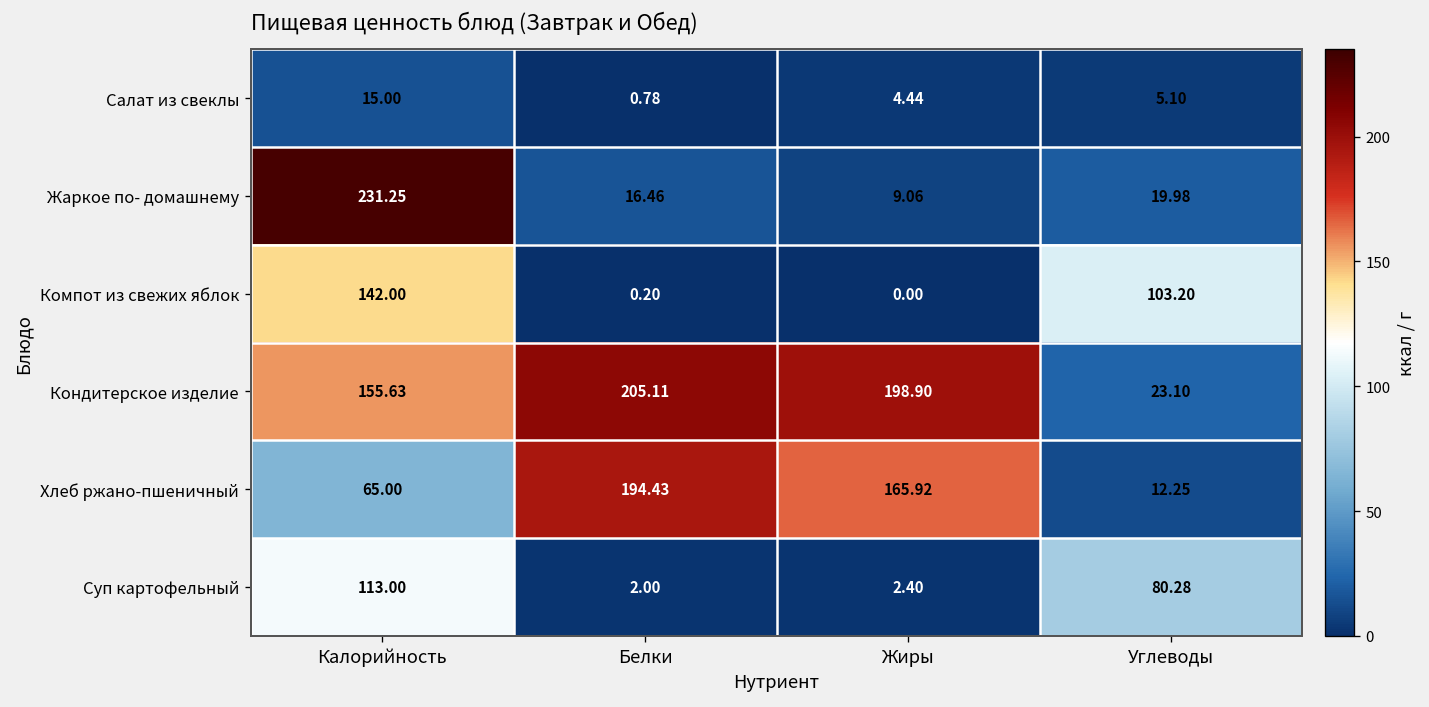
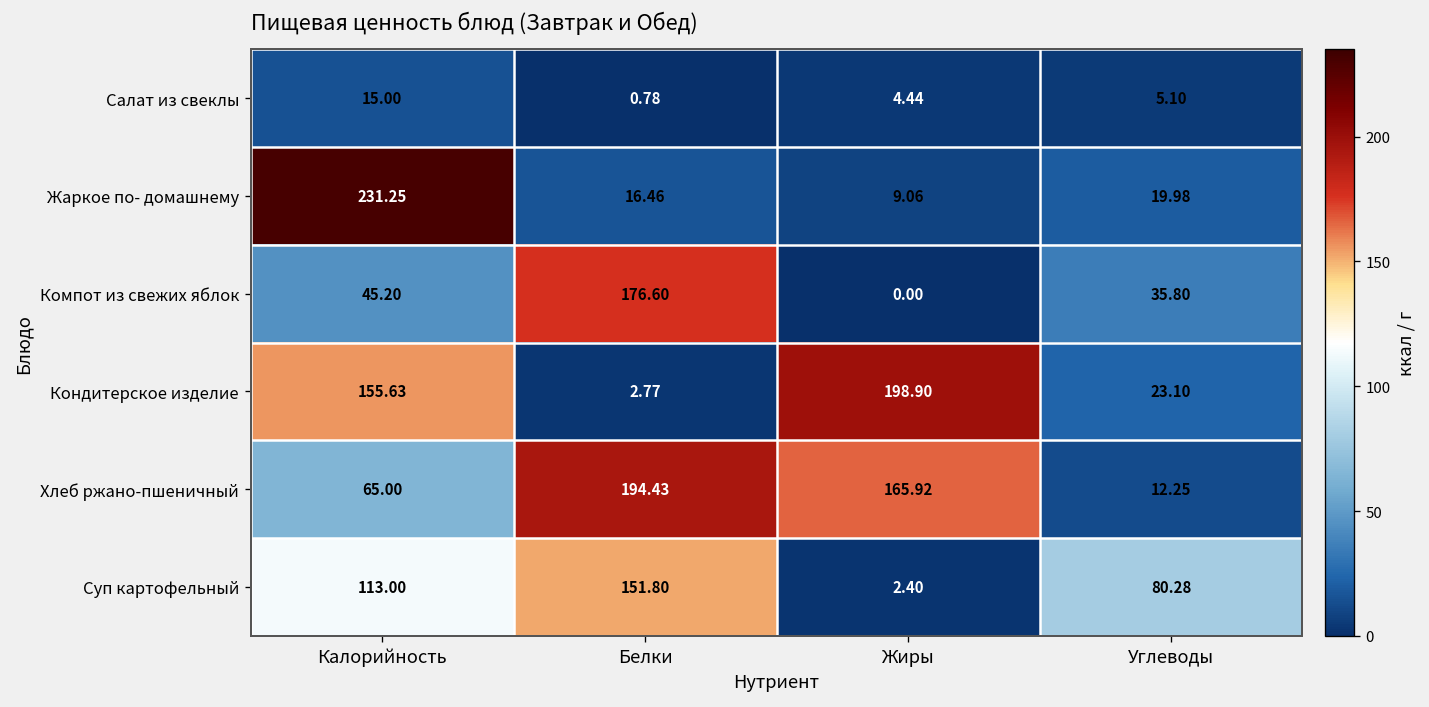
  {
    "Салат из свеклы": {
      "Калорийность": 15.00,
      "Белки": 0.78,
      "Жиры": 4.44,
      "Углеводы": 5.10
    },
    "Жаркое по- домашнему": {
      "Калорийность": 231.25,
      "Белки": 16.46,
      "Жиры": 9.06,
      "Углеводы": 19.98
    },
    "Компот из свежих яблок": {
-     "Калорийность": 142.00,
-     "Белки": 0.20,
+     "Калорийность": 45.20,
+     "Белки": 176.60,
      "Жиры": 0.00,
-     "Углеводы": 103.20
+     "Углеводы": 35.80
    },
    "Кондитерское изделие": {
      "Калорийность": 155.63,
-     "Белки": 205.11,
+     "Белки": 2.77,
      "Жиры": 198.90,
      "Углеводы": 23.10
    },
    "Хлеб ржано-пшеничный": {
      "Калорийность": 65.00,
      "Белки": 194.43,
      "Жиры": 165.92,
      "Углеводы": 12.25
    },
    "Суп картофельный": {
      "Калорийность": 113.00,
-     "Белки": 2.00,
+     "Белки": 151.80,
      "Жиры": 2.40,
      "Углеводы": 80.28
    }
  }
